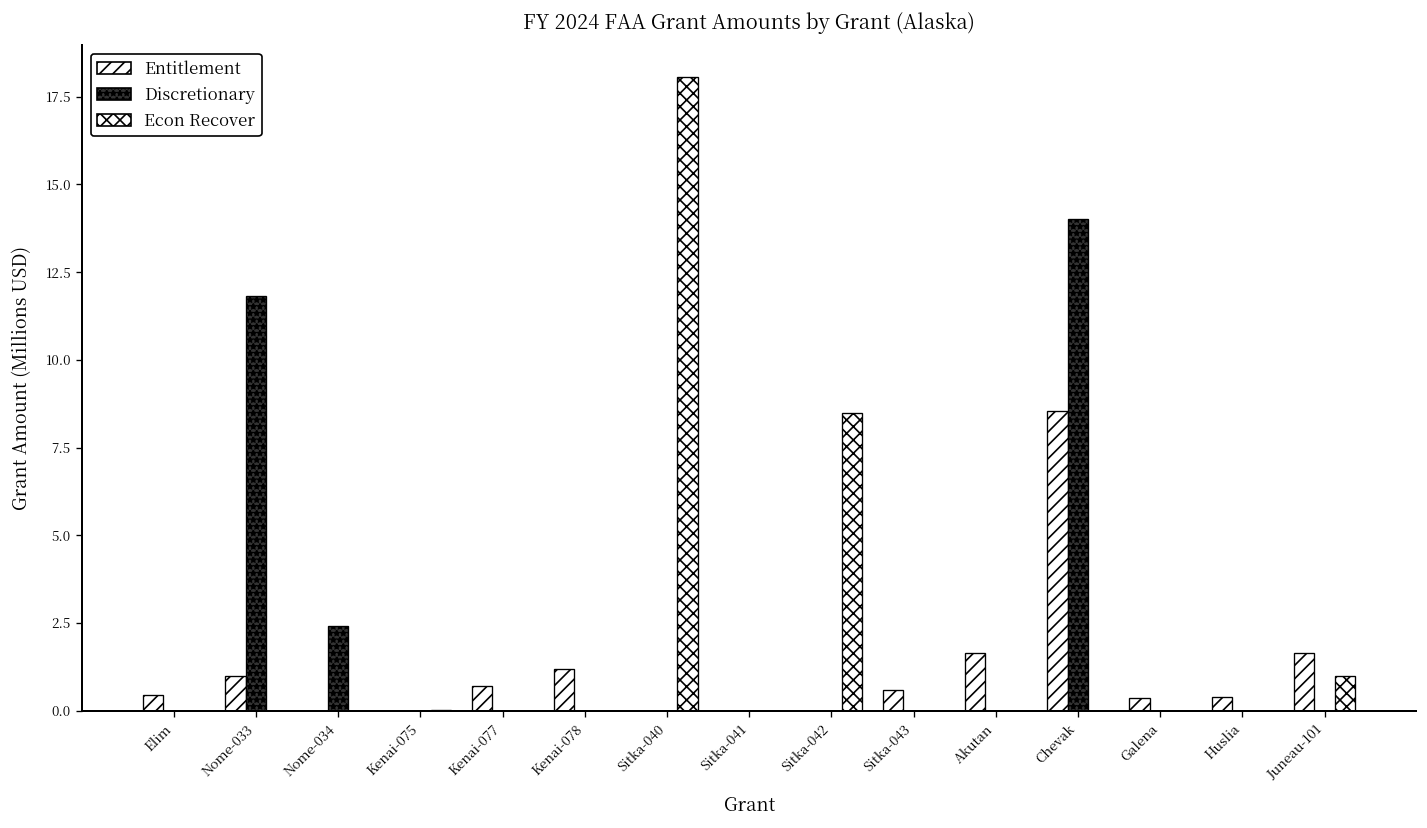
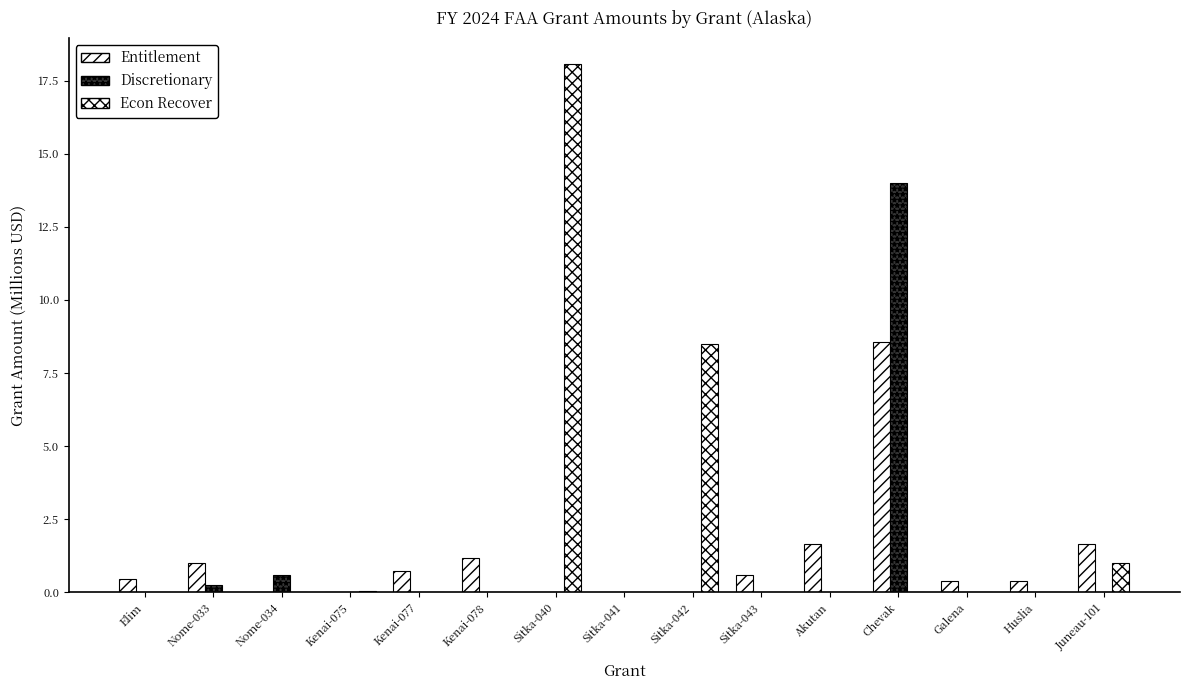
  {
    "Discretionary": {
      "Elim": 0.0,
-     "Nome-033": 11.8,
-     "Nome-034": 2.4,
+     "Nome-033": 0.3,
+     "Nome-034": 0.6,
      "Kenai-075": 0.0,
      "Kenai-077": 0.0,
      "Kenai-078": 0.0,
      "Sitka-040": 0.0,
      "Sitka-041": 0.0,
      "Sitka-042": 0.0,
      "Sitka-043": 0.0,
      "Akutan": 0.0,
      "Chevak": 14.0,
      "Galena": 0.0,
      "Huslia": 0.0,
      "Juneau-101": 0.0
    }
  }
